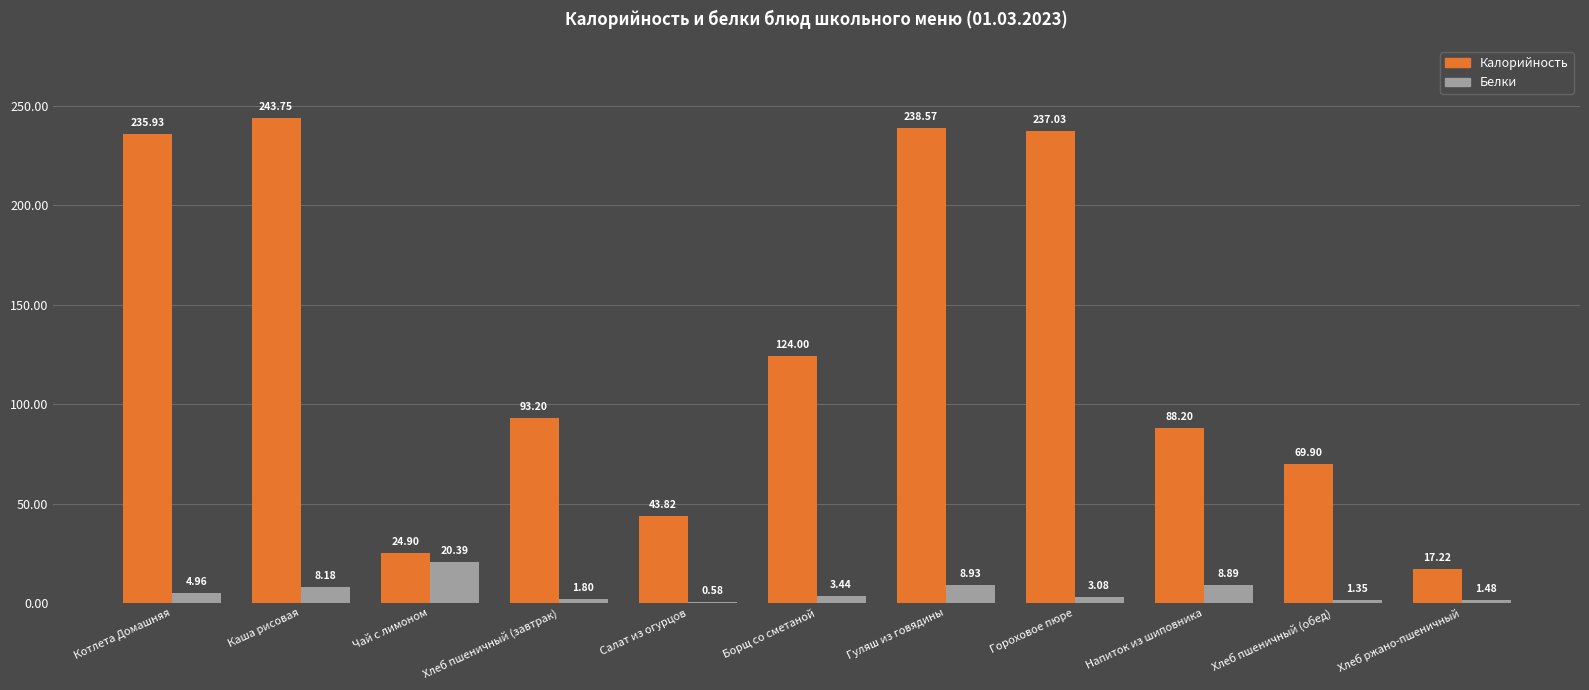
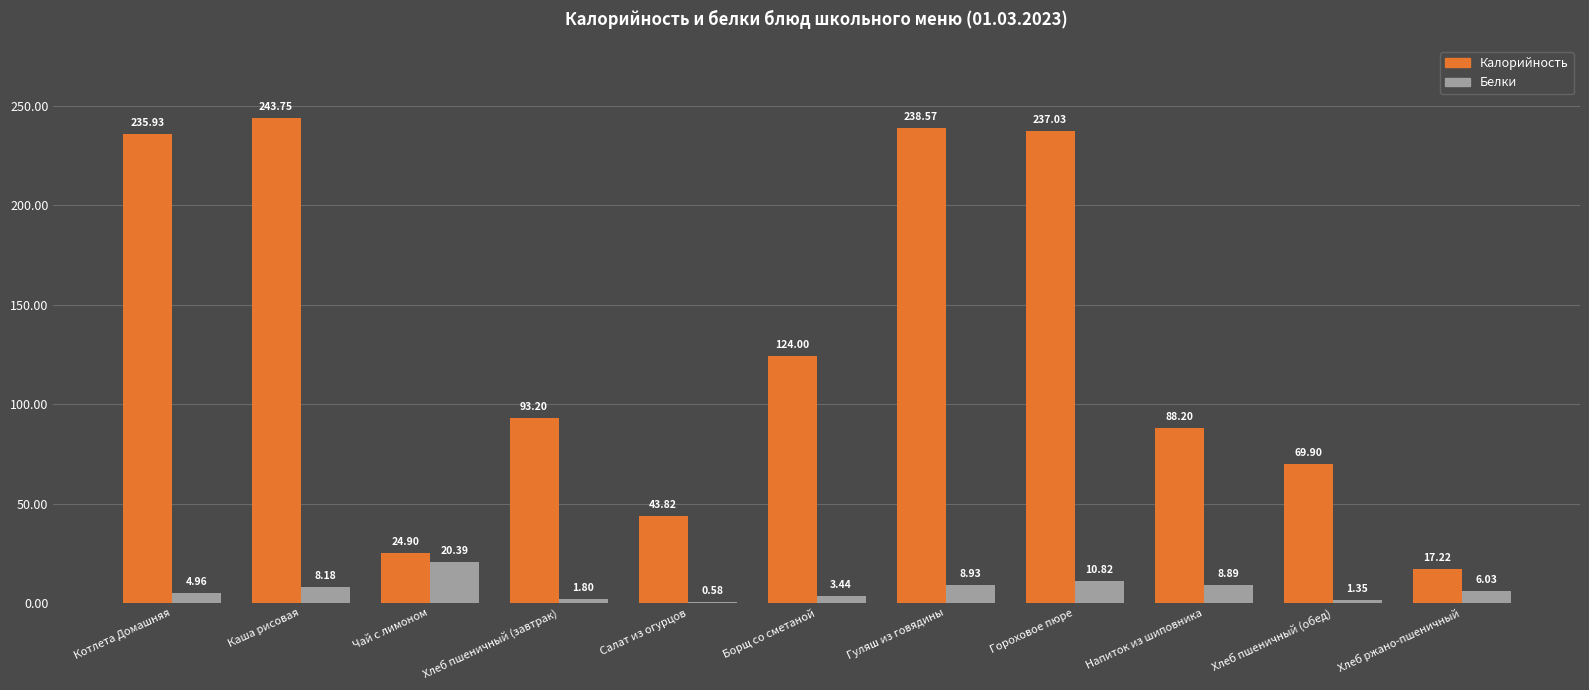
  {
    "Калорийность": {
      "Котлета Домашняя": 235.93,
      "Каша рисовая": 243.75,
      "Чай с лимоном": 24.90,
      "Хлеб пшеничный (завтрак)": 93.20,
      "Салат из огурцов": 43.82,
      "Борщ со сметаной": 124.00,
      "Гуляш из говядины": 238.57,
      "Гороховое пюре": 237.03,
      "Напиток из шиповника": 88.20,
      "Хлеб пшеничный (обед)": 69.90,
      "Хлеб ржано-пшеничный": 17.22
    },
    "Белки": {
      "Котлета Домашняя": 4.96,
      "Каша рисовая": 8.18,
      "Чай с лимоном": 20.39,
      "Хлеб пшеничный (завтрак)": 1.80,
      "Салат из огурцов": 0.58,
      "Борщ со сметаной": 3.44,
      "Гуляш из говядины": 8.93,
-     "Гороховое пюре": 3.08,
+     "Гороховое пюре": 10.82,
      "Напиток из шиповника": 8.89,
      "Хлеб пшеничный (обед)": 1.35,
-     "Хлеб ржано-пшеничный": 1.48
+     "Хлеб ржано-пшеничный": 6.03
    }
  }
